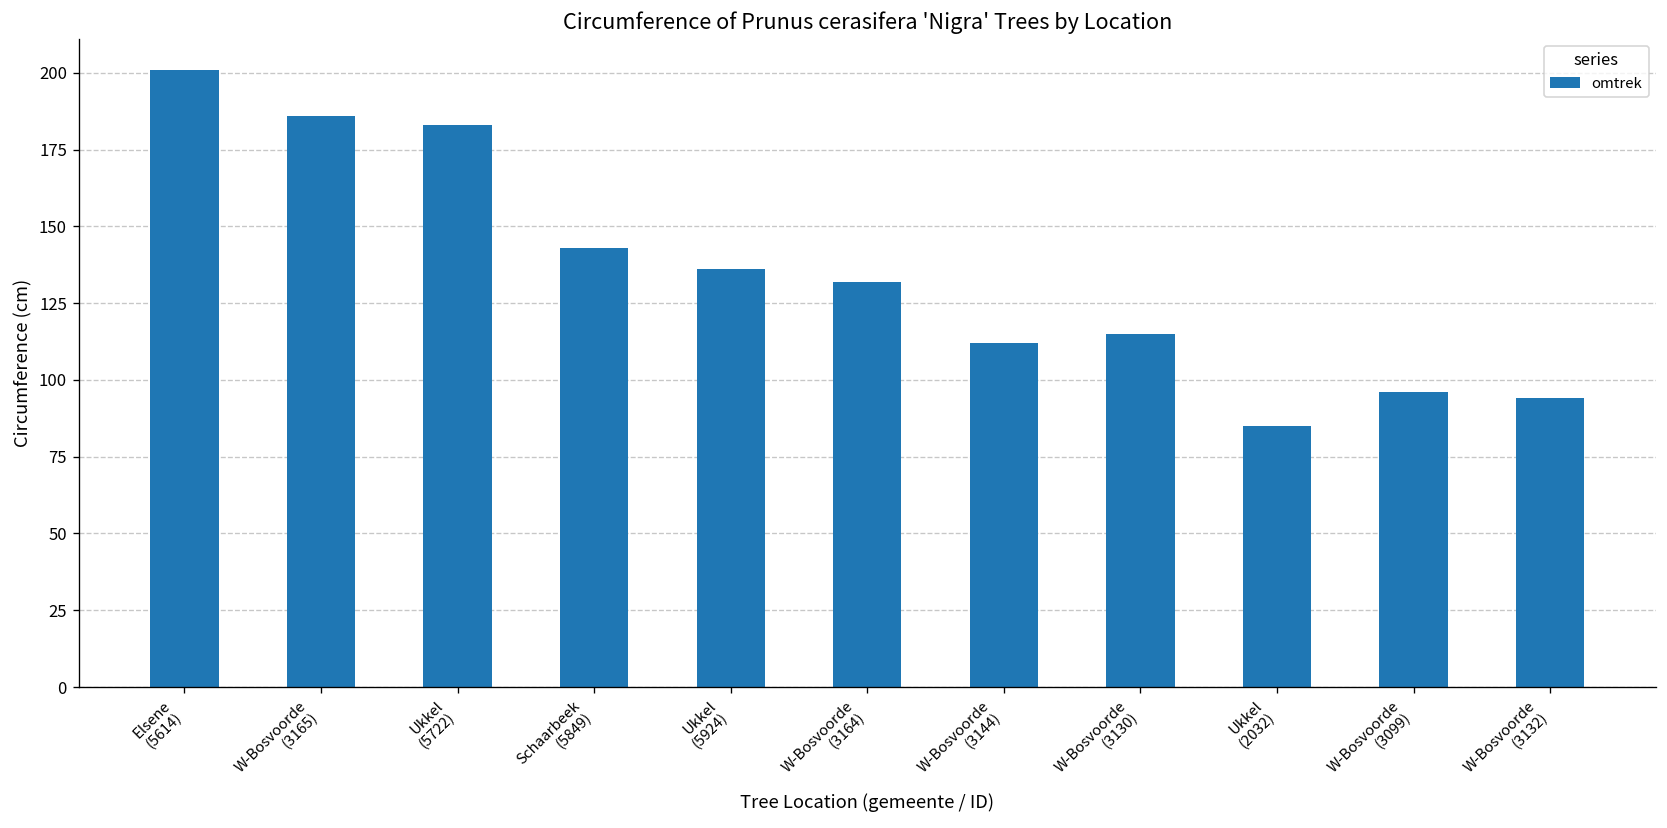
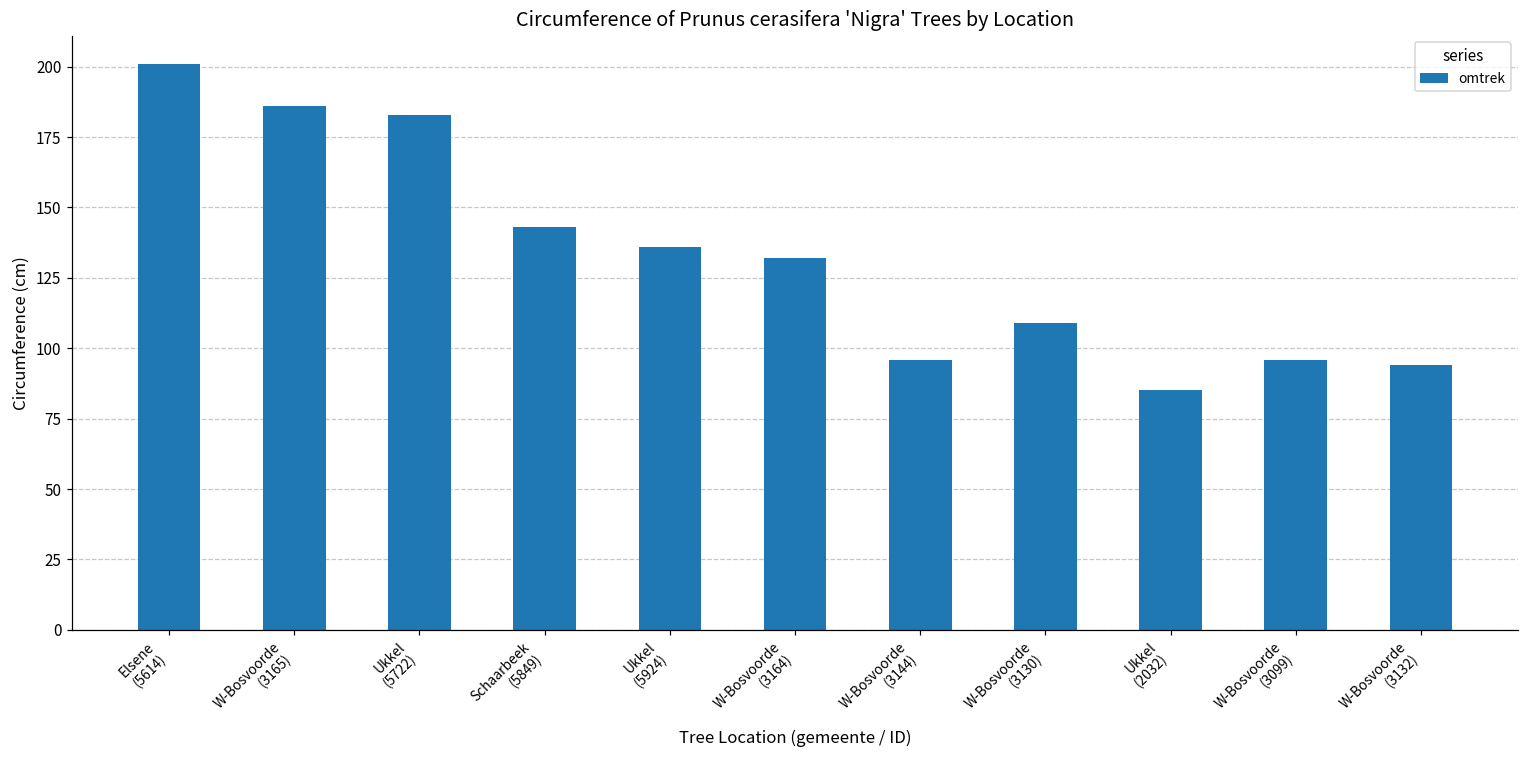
  {
    "Elsene (5614)": 201,
    "W-Bosvoorde (3165)": 186,
    "Ukkel (5722)": 183,
    "Schaarbeek (5849)": 143,
    "Ukkel (5924)": 136,
    "W-Bosvoorde (3164)": 132,
-   "W-Bosvoorde (3144)": 112,
-   "W-Bosvoorde (3130)": 115,
+   "W-Bosvoorde (3144)": 96,
+   "W-Bosvoorde (3130)": 109,
    "Ukkel (2032)": 85,
    "W-Bosvoorde (3099)": 96,
    "W-Bosvoorde (3132)": 94
  }
